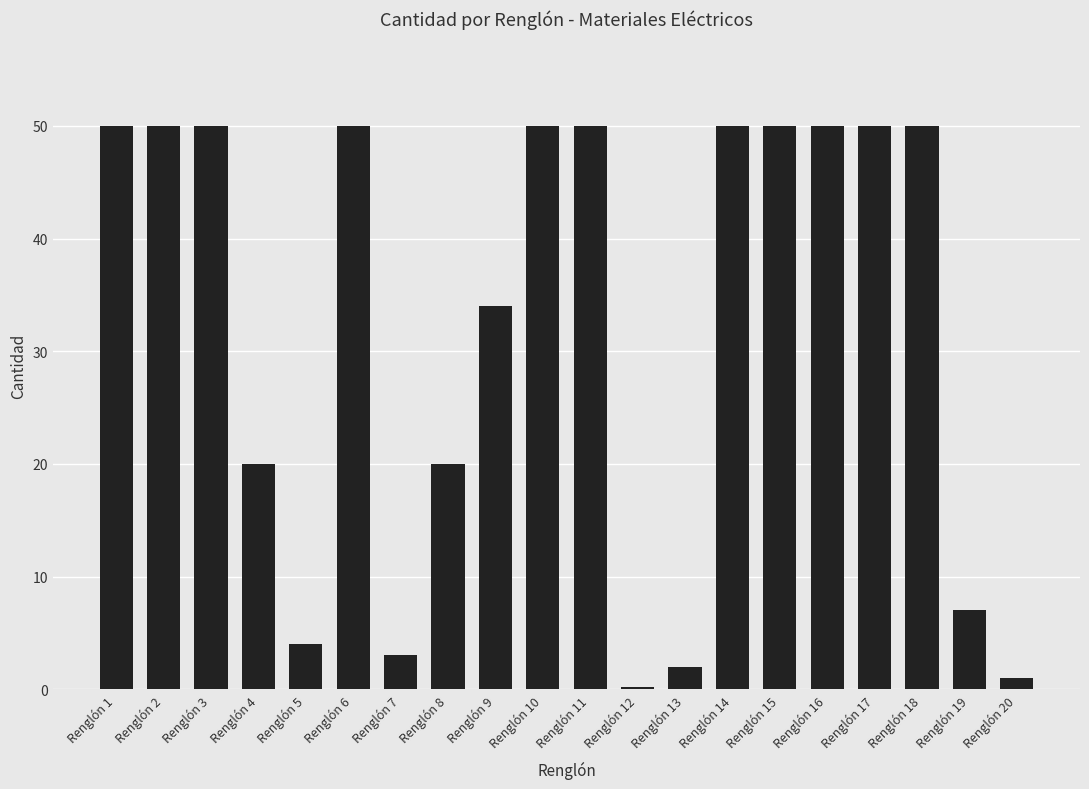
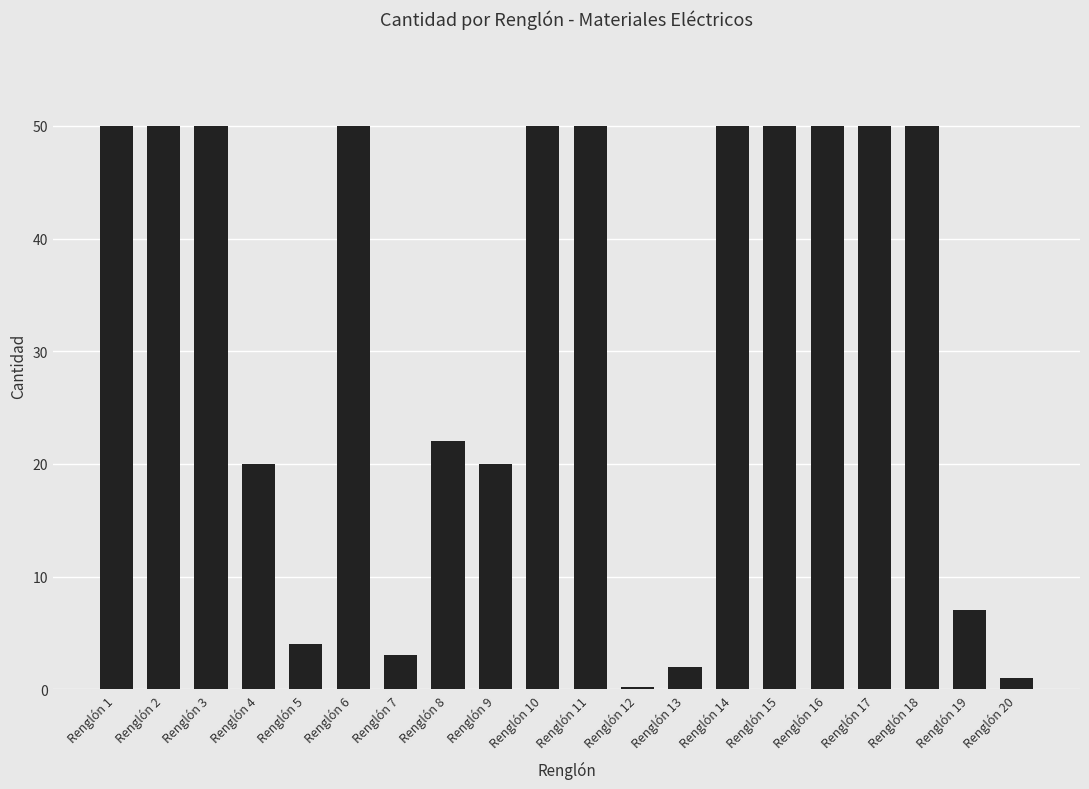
  {
    "Renglón 1": 50,
    "Renglón 2": 50,
    "Renglón 3": 50,
    "Renglón 4": 20,
    "Renglón 5": 4,
    "Renglón 6": 50,
    "Renglón 7": 3,
-   "Renglón 8": 20,
-   "Renglón 9": 34,
+   "Renglón 8": 22,
+   "Renglón 9": 20,
    "Renglón 10": 50,
    "Renglón 11": 50,
    "Renglón 13": 2,
    "Renglón 14": 50,
    "Renglón 15": 50,
    "Renglón 16": 50,
    "Renglón 17": 50,
    "Renglón 18": 50,
    "Renglón 19": 7,
    "Renglón 20": 1
  }
